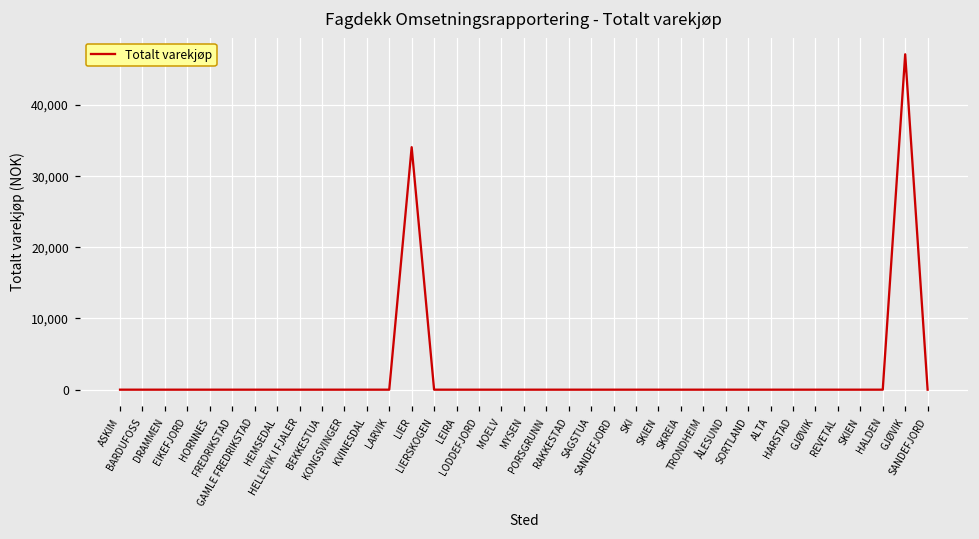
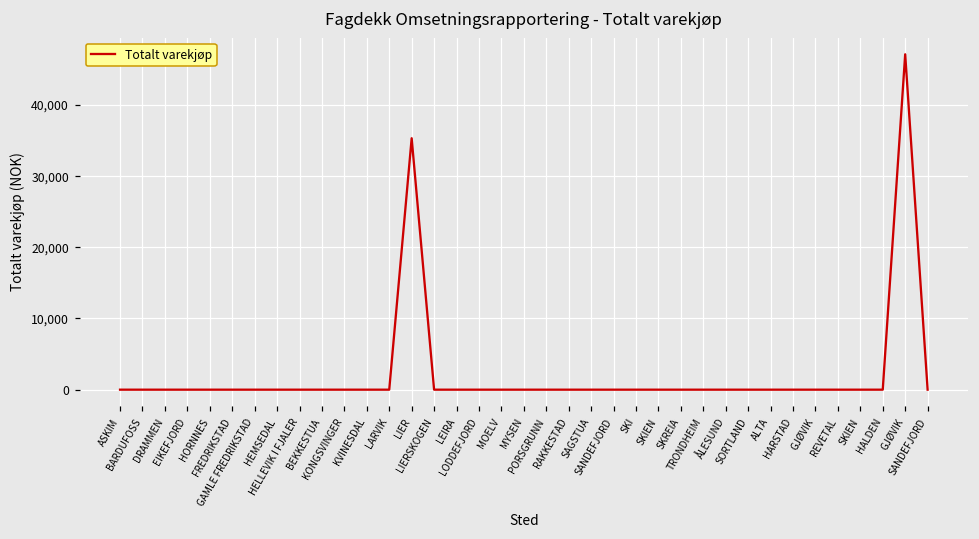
  {
    "ASKIM": "0",
    "BARDUFOSS": "0",
    "DRAMMEN": "0",
    "EIKEFJORD": "0",
    "HORNNES": "0",
    "FREDRIKSTAD": "0",
    "GAMLE FREDRIKSTAD": "0",
    "HEMSEDAL": "0",
    "HELLEVIK I FJALER": "0",
    "BEKKESTUA": "0",
    "KONGSVINGER": "0",
    "KVINESDAL": "0",
    "LARVIK": "0",
-   "LIER": "34,000",
+   "LIER": "35,000",
    "LIERSKOGEN": "0",
    "LEIRA": "0",
    "LODDEFJORD": "0",
    "MOELV": "0",
    "MYSEN": "0",
    "PORSGRUNN": "0",
    "RAKKESTAD": "0",
    "SAGSTUA": "0",
    "SKI": "0",
    "SKREIA": "0",
    "TRONDHEIM": "0",
    "ÅLESUND": "0",
    "SORTLAND": "0",
    "ALTA": "0",
    "HARSTAD": "0",
    "REVETAL": "0",
    "HALDEN": "0"
  }
